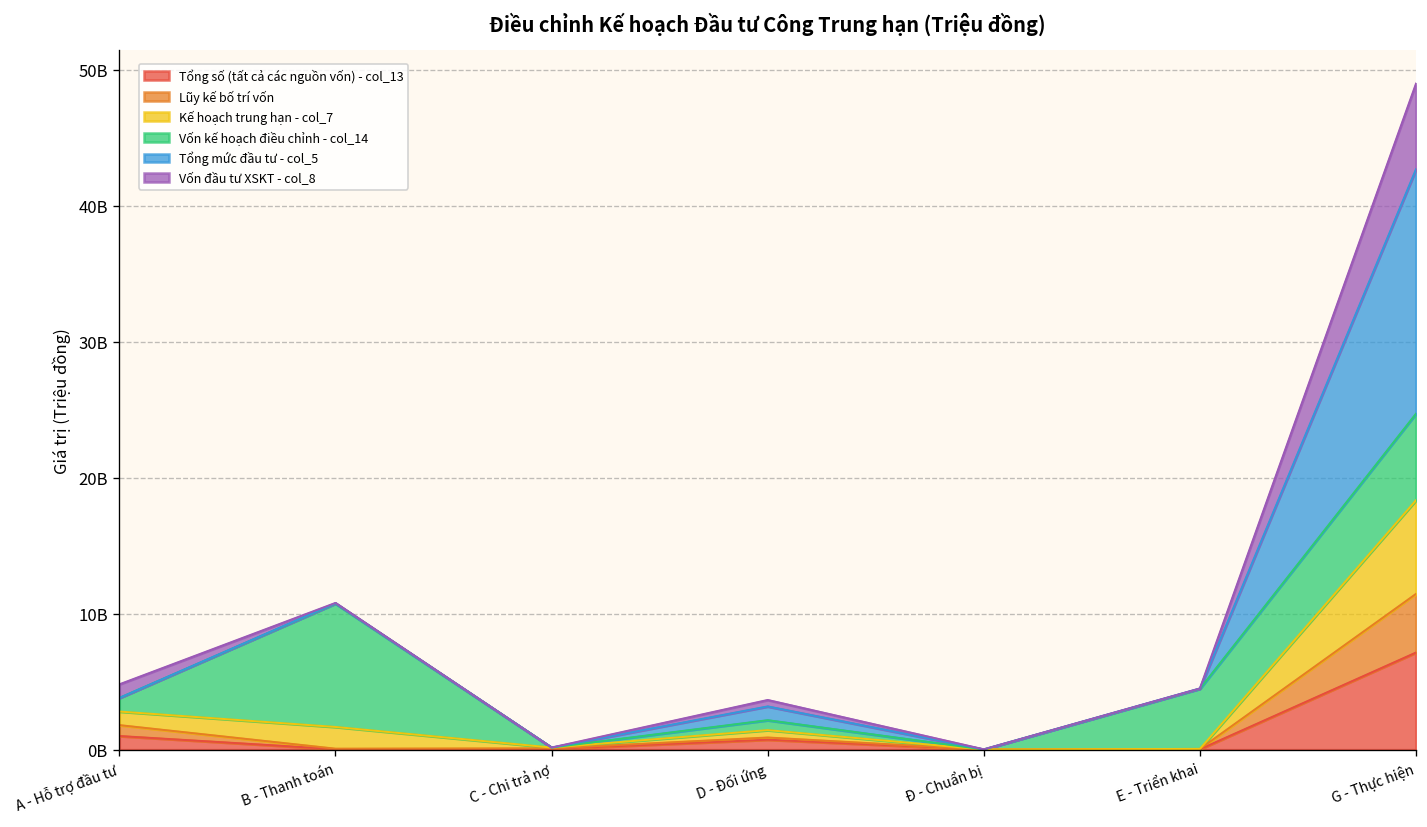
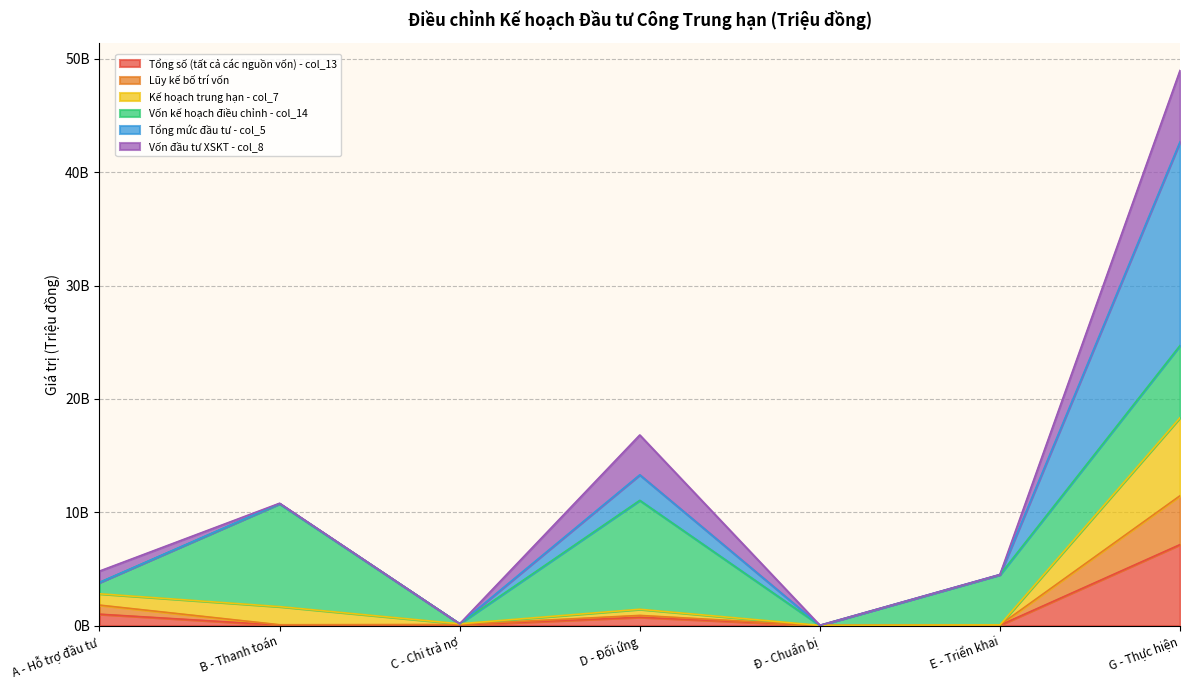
  {
    "Kế hoạch trung hạn - col_7": {
      "A - Hỗ trợ đầu tư": 1000000000,
      "B - Thanh toán": 1600000000,
      "D - Đối ứng": 500000000,
      "G - Thực hiện": 6900000000
    },
    "Vốn kế hoạch điều chỉnh - col_14": {
-     "D - Đối ứng": 700000000,
+     "D - Đối ứng": 9600000000,
      "G - Thực hiện": 6400000000
    },
    "Tổng mức đầu tư - col_5": {
-     "D - Đối ứng": 1000000000,
+     "D - Đối ứng": 2300000000,
      "G - Thực hiện": 18000000000
    },
    "Vốn đầu tư XSKT - col_8": {
      "A - Hỗ trợ đầu tư": 1000000000,
-     "D - Đối ứng": 500000000,
+     "D - Đối ứng": 3500000000,
      "G - Thực hiện": 6300000000
    }
  }
